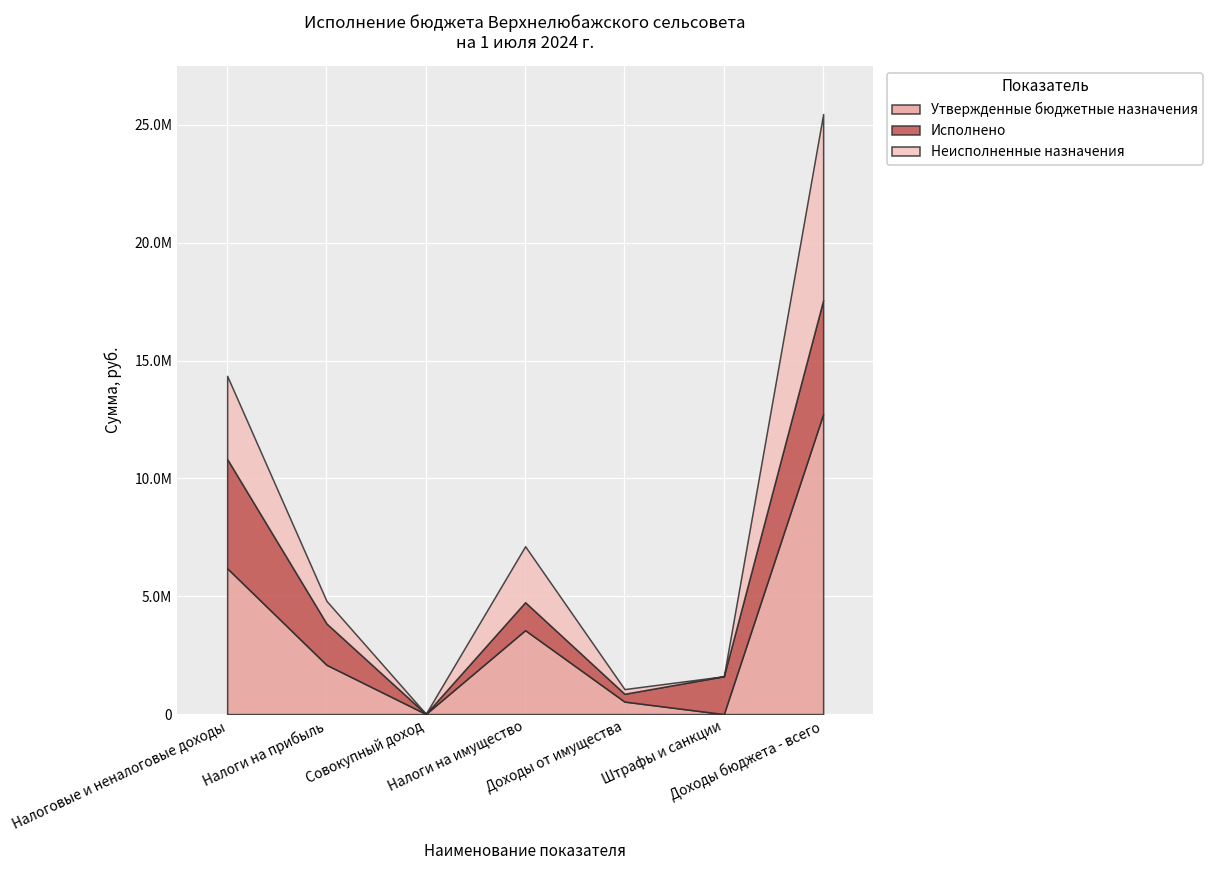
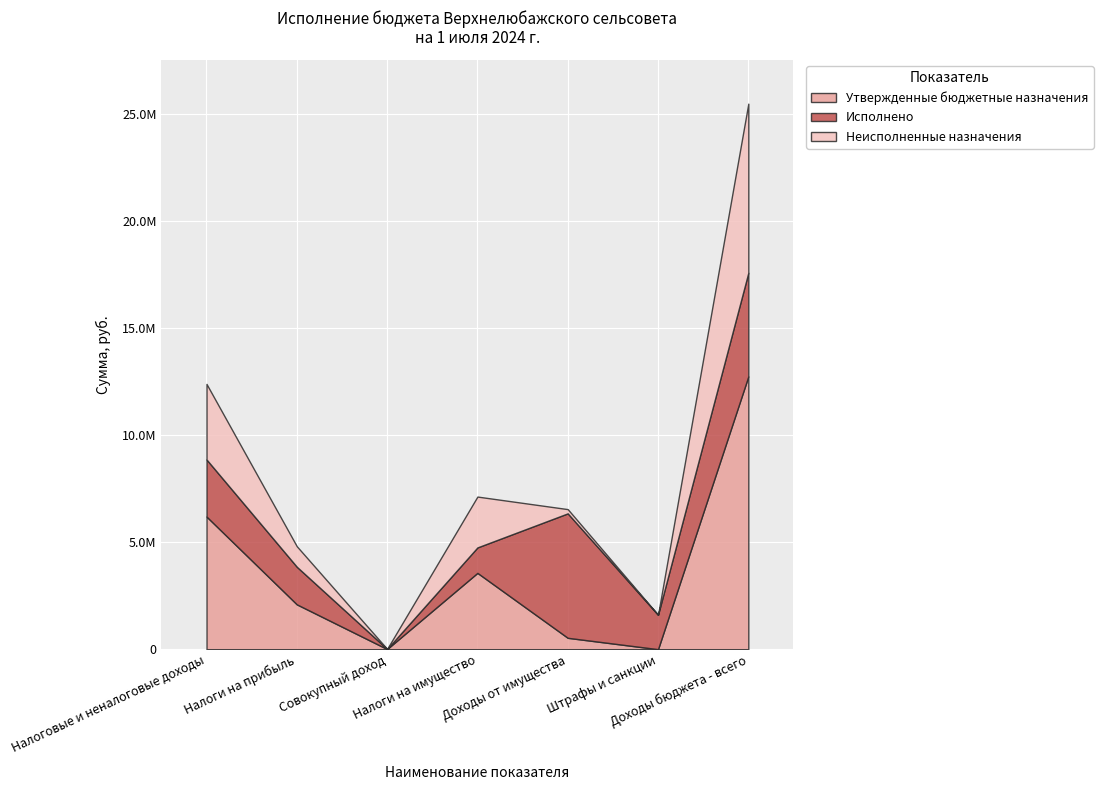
  {
    "Исполнено": {
-     "Налоговые и неналоговые доходы": 4600000,
+     "Налоговые и неналоговые доходы": 2700000,
      "Налоги на прибыль": 1800000,
      "Налоги на имущество": 1200000,
-     "Доходы от имущества": 300000,
+     "Доходы от имущества": 5800000,
      "Доходы бюджета - всего": 4800000
    }
  }
